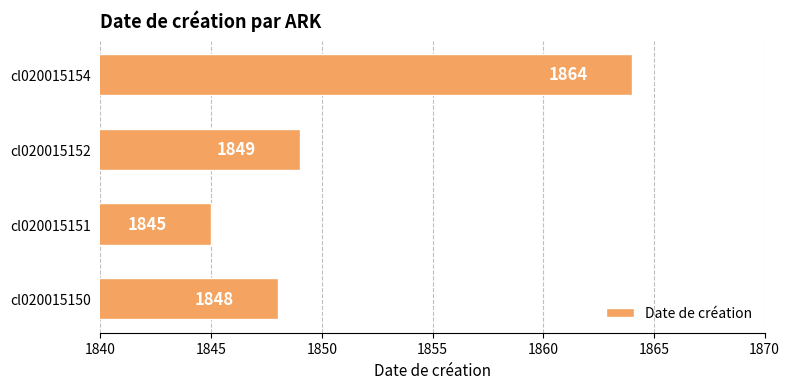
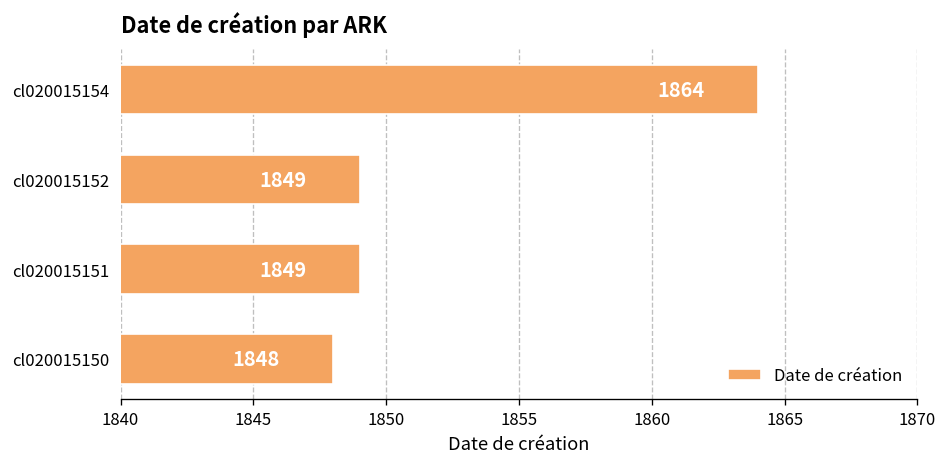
  {
    "cl020015154": 1864,
    "cl020015152": 1849,
-   "cl020015151": 1845,
+   "cl020015151": 1849,
    "cl020015150": 1848
  }
